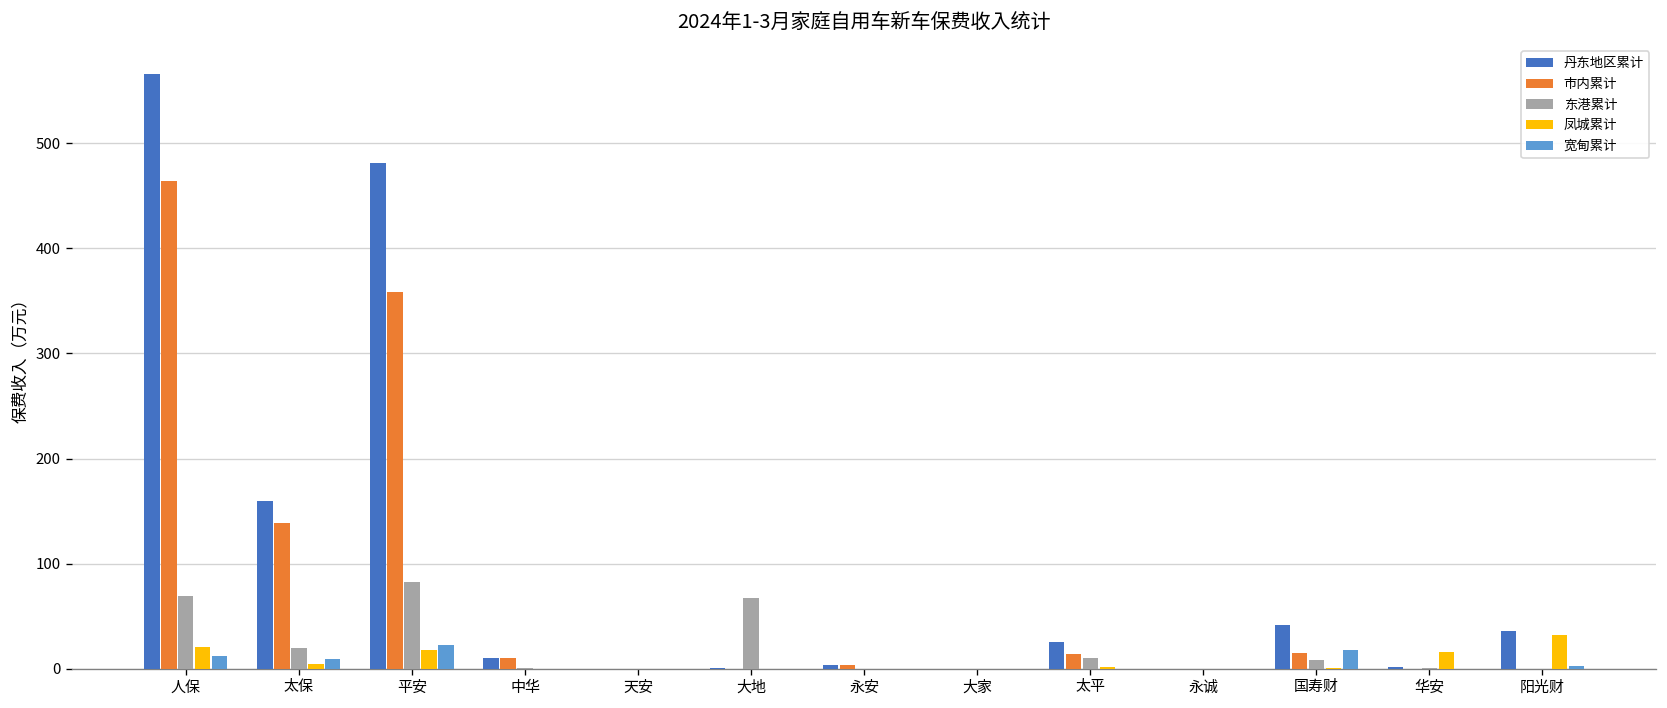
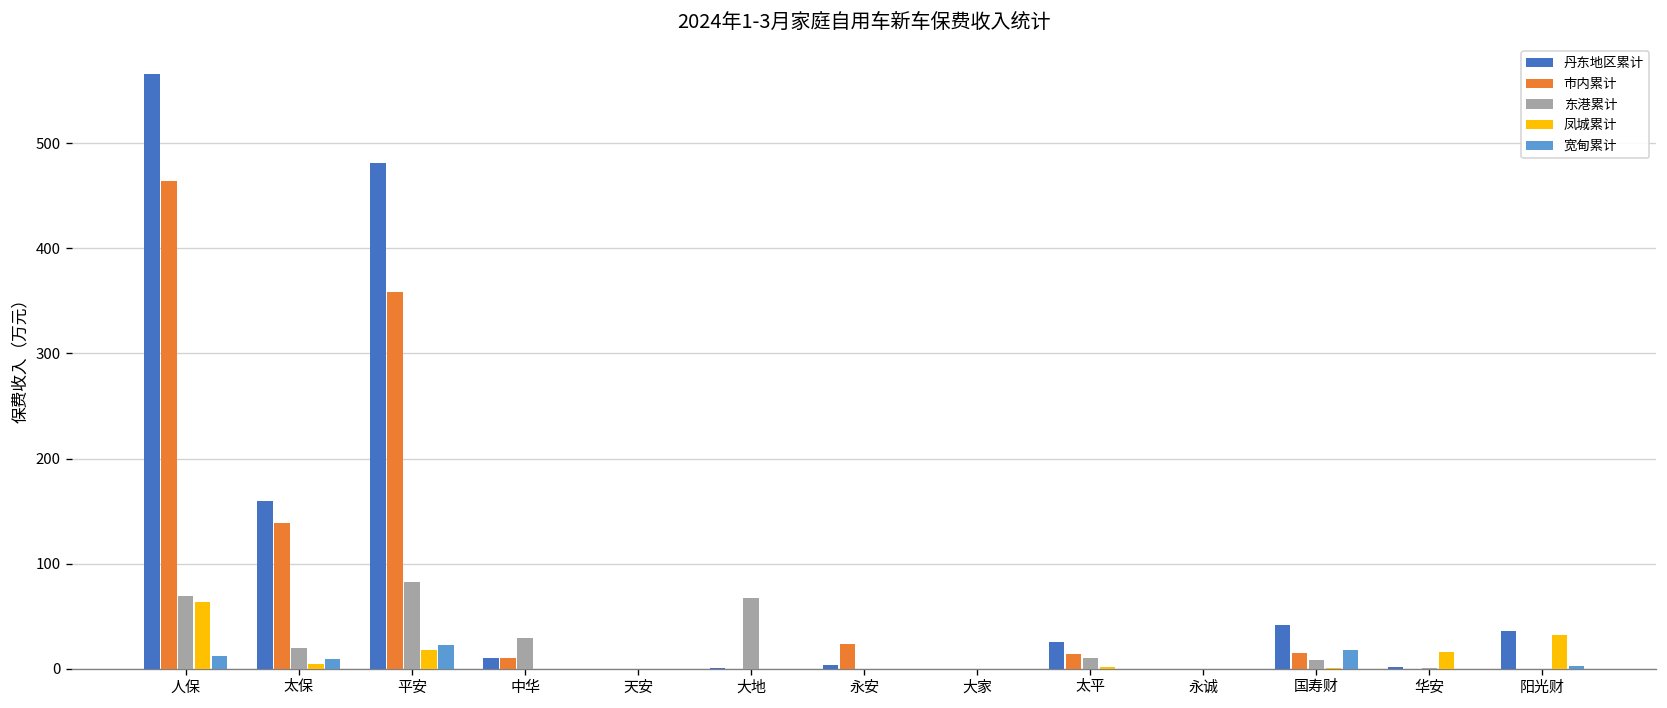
  {
    "市内累计": {
      "人保": 460,
      "太保": 140,
      "平安": 360,
      "中华": 10,
      "天安": 0,
      "大地": 0,
-     "永安": 0,
+     "永安": 20,
      "大家": 0,
      "太平": 10,
      "永诚": 0,
      "国寿财": 20,
      "华安": 0,
      "阳光财": 0
    },
    "东港累计": {
      "人保": 70,
      "太保": 20,
      "平安": 80,
-     "中华": 0,
+     "中华": 30,
      "天安": 0,
      "大地": 70,
      "永安": 0,
      "大家": 0,
      "太平": 10,
      "永诚": 0,
      "国寿财": 10
    },
    "凤城累计": {
-     "人保": 20,
+     "人保": 60,
      "太保": 0,
      "平安": 20,
      "中华": 0,
      "天安": 0,
      "大地": 0,
      "永安": 0,
      "大家": 0,
      "永诚": 0,
      "华安": 20,
      "阳光财": 30
    }
  }
